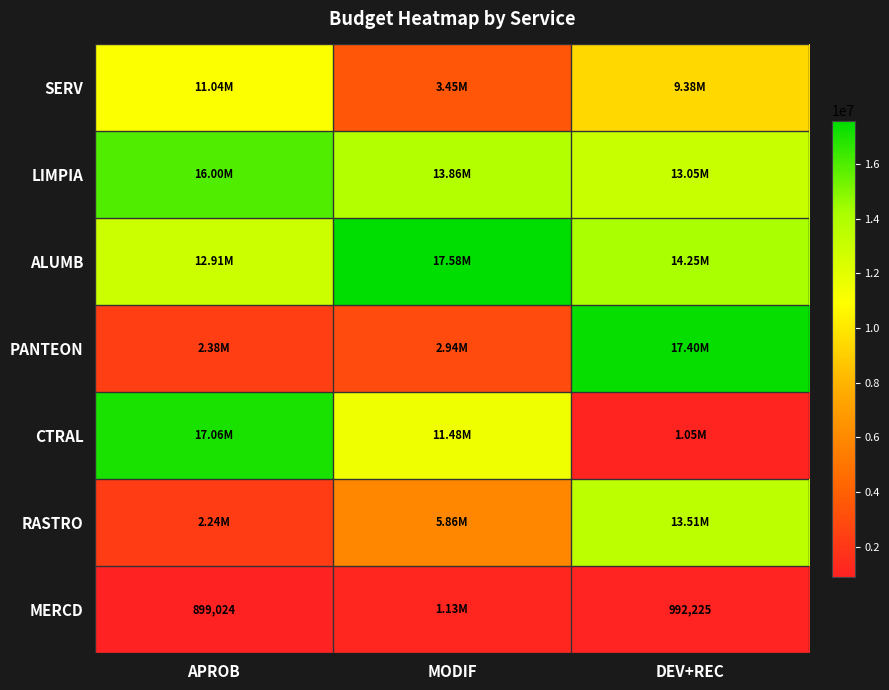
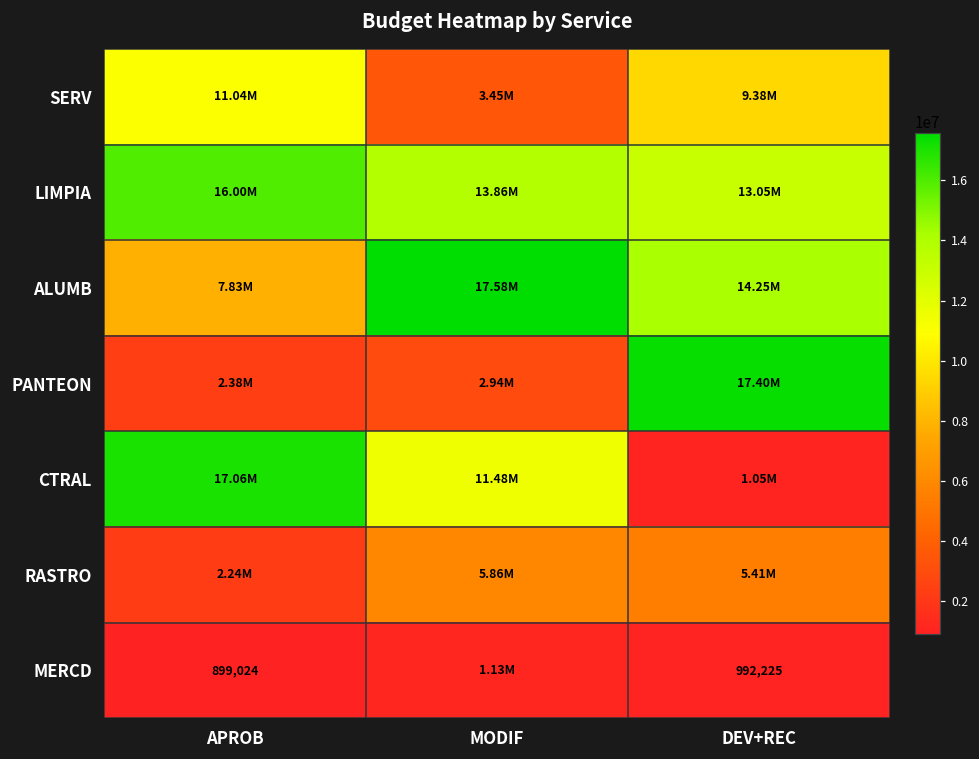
  {
    "SERV": {
      "APROB": "11.04M",
      "MODIF": "3.45M",
      "DEV+REC": "9.38M"
    },
    "LIMPIA": {
      "APROB": "16.00M",
      "MODIF": "13.86M",
      "DEV+REC": "13.05M"
    },
    "ALUMB": {
-     "APROB": "12.91M",
+     "APROB": "7.83M",
      "MODIF": "17.58M",
      "DEV+REC": "14.25M"
    },
    "PANTEON": {
      "APROB": "2.38M",
      "MODIF": "2.94M",
      "DEV+REC": "17.40M"
    },
    "CTRAL": {
      "APROB": "17.06M",
      "MODIF": "11.48M",
      "DEV+REC": "1.05M"
    },
    "RASTRO": {
      "APROB": "2.24M",
      "MODIF": "5.86M",
-     "DEV+REC": "13.51M"
+     "DEV+REC": "5.41M"
    },
    "MERCD": {
      "APROB": "899,024",
      "MODIF": "1.13M",
      "DEV+REC": "992,225"
    }
  }
